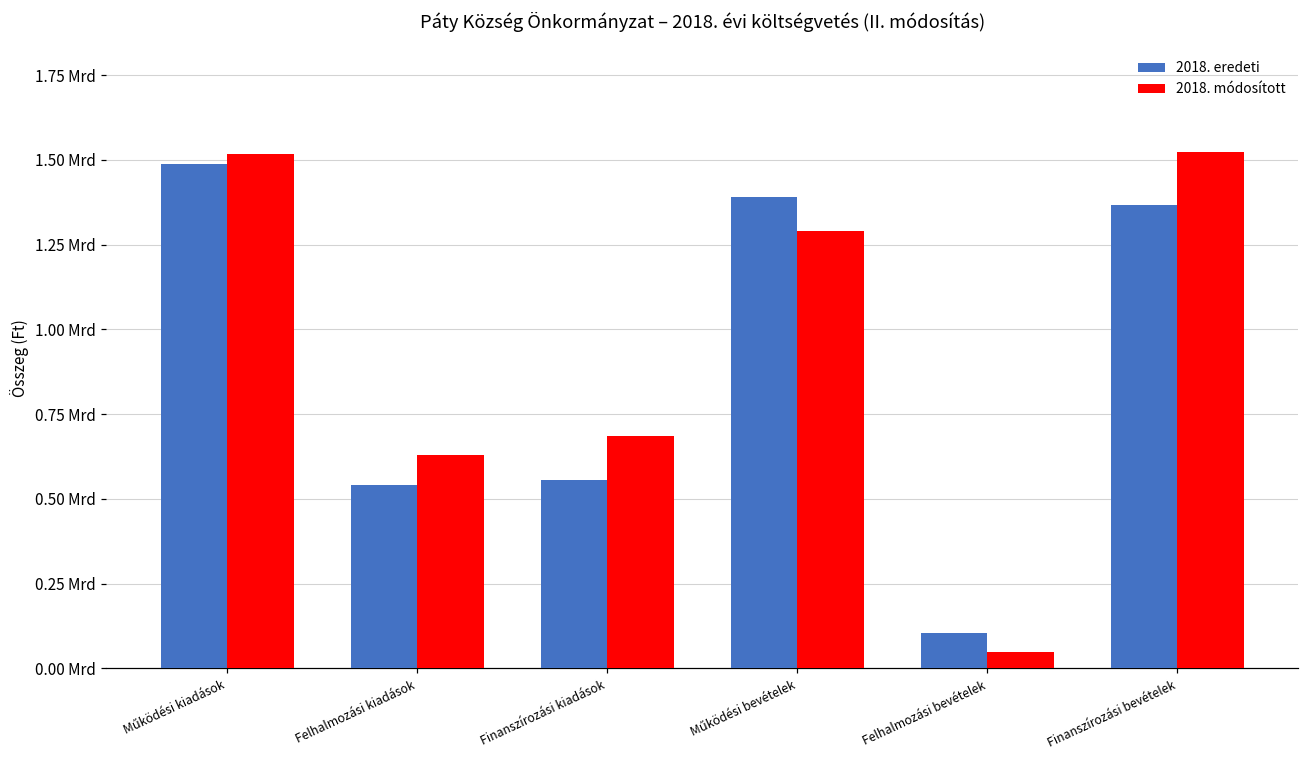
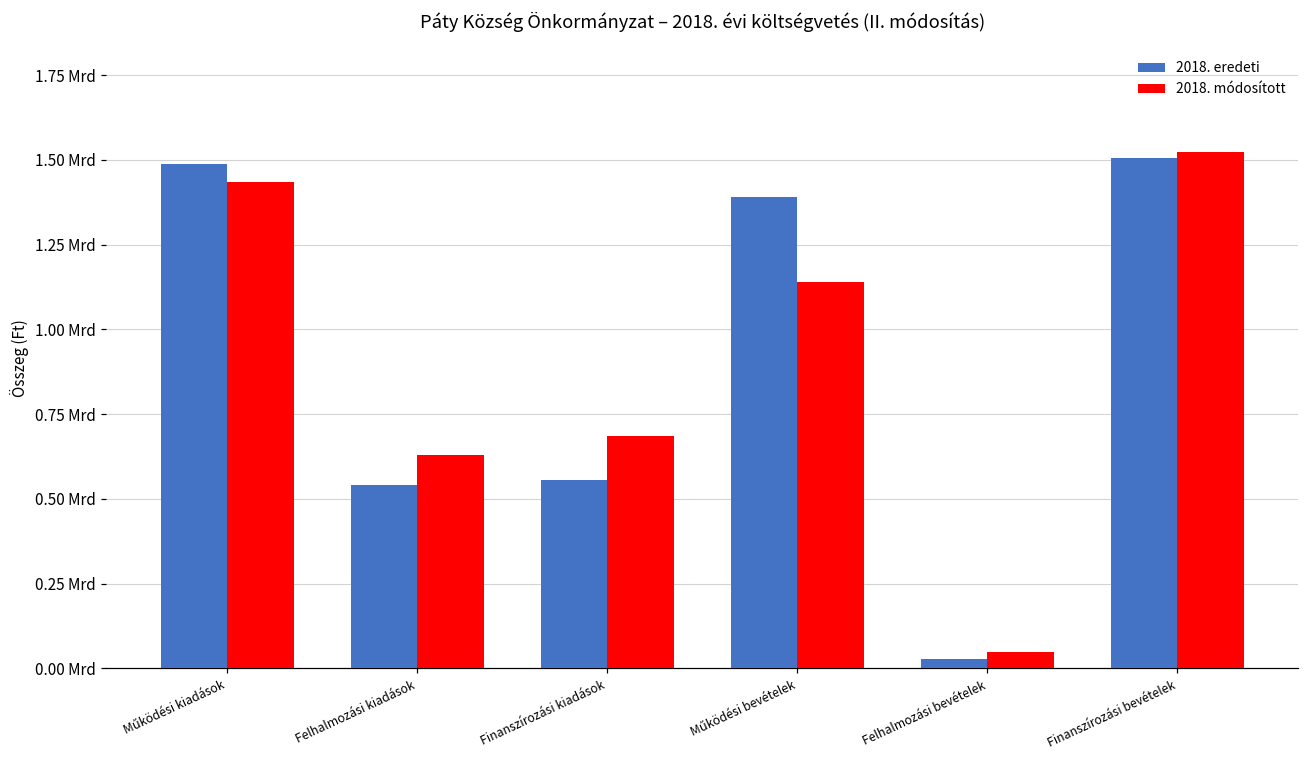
  {
    "2018. eredeti": {
      "Működési kiadások": "1.49 Mrd",
      "Felhalmozási kiadások": "0.54 Mrd",
      "Finanszírozási kiadások": "0.56 Mrd",
      "Működési bevételek": "1.39 Mrd",
-     "Felhalmozási bevételek": "0.10 Mrd",
-     "Finanszírozási bevételek": "1.37 Mrd"
+     "Felhalmozási bevételek": "0.03 Mrd",
+     "Finanszírozási bevételek": "1.50 Mrd"
    },
    "2018. módosított": {
-     "Működési kiadások": "1.52 Mrd",
+     "Működési kiadások": "1.44 Mrd",
      "Felhalmozási kiadások": "0.63 Mrd",
      "Finanszírozási kiadások": "0.69 Mrd",
-     "Működési bevételek": "1.29 Mrd",
+     "Működési bevételek": "1.14 Mrd",
      "Felhalmozási bevételek": "0.05 Mrd",
      "Finanszírozási bevételek": "1.52 Mrd"
    }
  }
